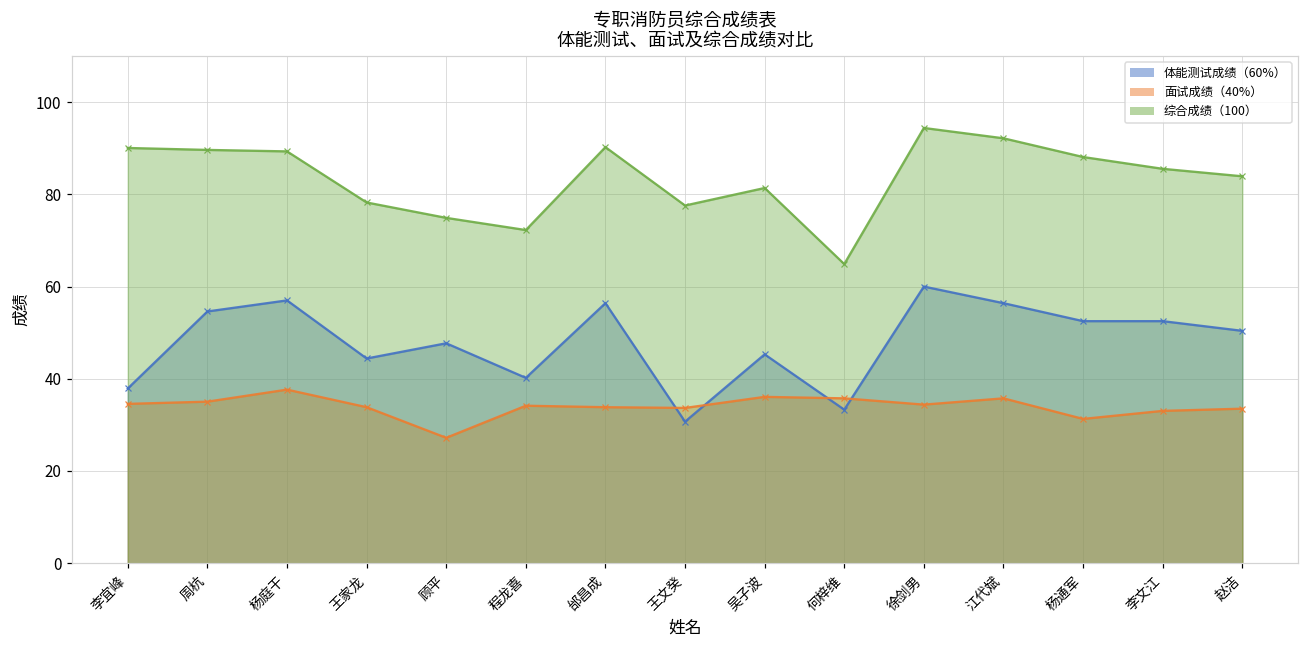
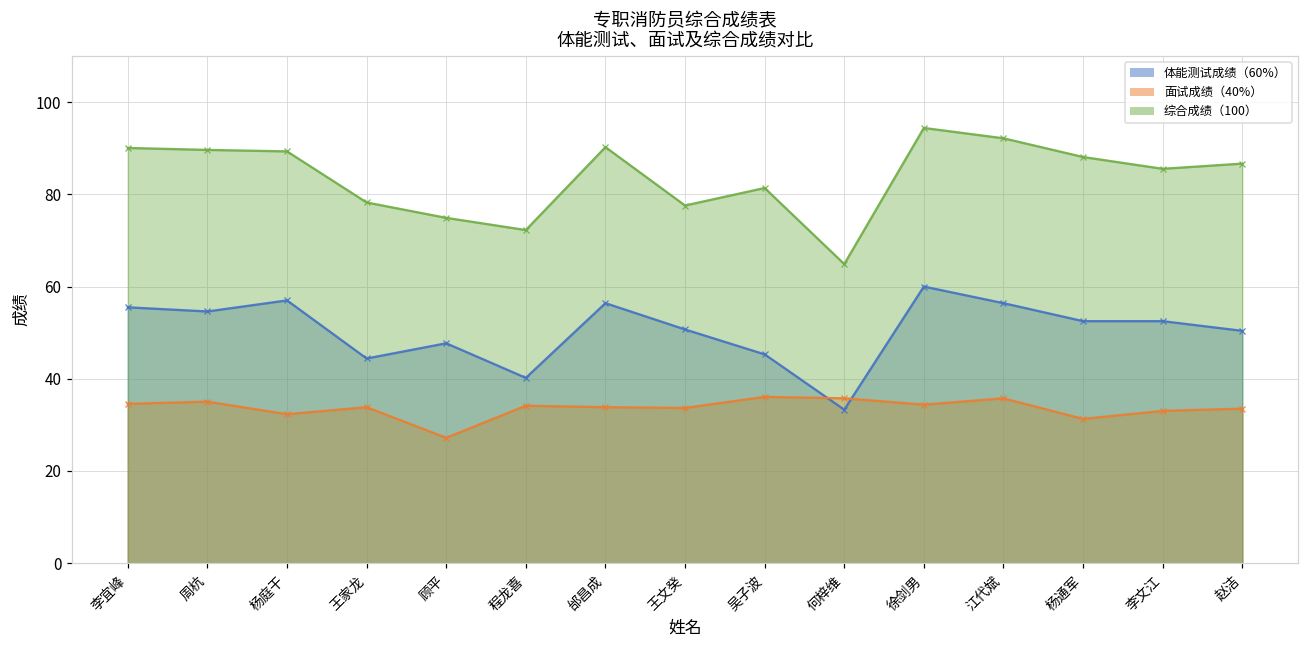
  {
    "体能测试成绩（60%）": {
-     "李宜峰": 38,
+     "李宜峰": 56,
      "周杭": 55,
      "杨庭干": 57,
      "王家龙": 44,
      "顾平": 48,
      "程龙喜": 40,
      "邰昌成": 56,
-     "王文癸": 31,
+     "王文癸": 51,
      "吴子波": 45,
      "何梓维": 33,
      "徐剑男": 60,
      "江代斌": 56,
      "杨通军": 53,
      "李文江": 53,
      "赵洁": 50
    },
    "面试成绩（40%）": {
      "李宜峰": 35,
      "周杭": 35,
-     "杨庭干": 38,
+     "杨庭干": 32,
      "王家龙": 34,
      "顾平": 27,
      "程龙喜": 34,
      "邰昌成": 34,
      "王文癸": 34,
      "吴子波": 36,
      "何梓维": 36,
      "徐剑男": 34,
      "江代斌": 36,
      "杨通军": 31,
      "李文江": 33,
      "赵洁": 34
    },
    "综合成绩（100）": {
      "李宜峰": 90,
      "周杭": 90,
      "杨庭干": 89,
      "王家龙": 78,
      "顾平": 75,
      "程龙喜": 72,
      "邰昌成": 90,
      "王文癸": 78,
      "吴子波": 81,
      "何梓维": 65,
      "徐剑男": 94,
      "江代斌": 92,
      "杨通军": 88,
      "李文江": 86,
-     "赵洁": 84
+     "赵洁": 87
    }
  }
